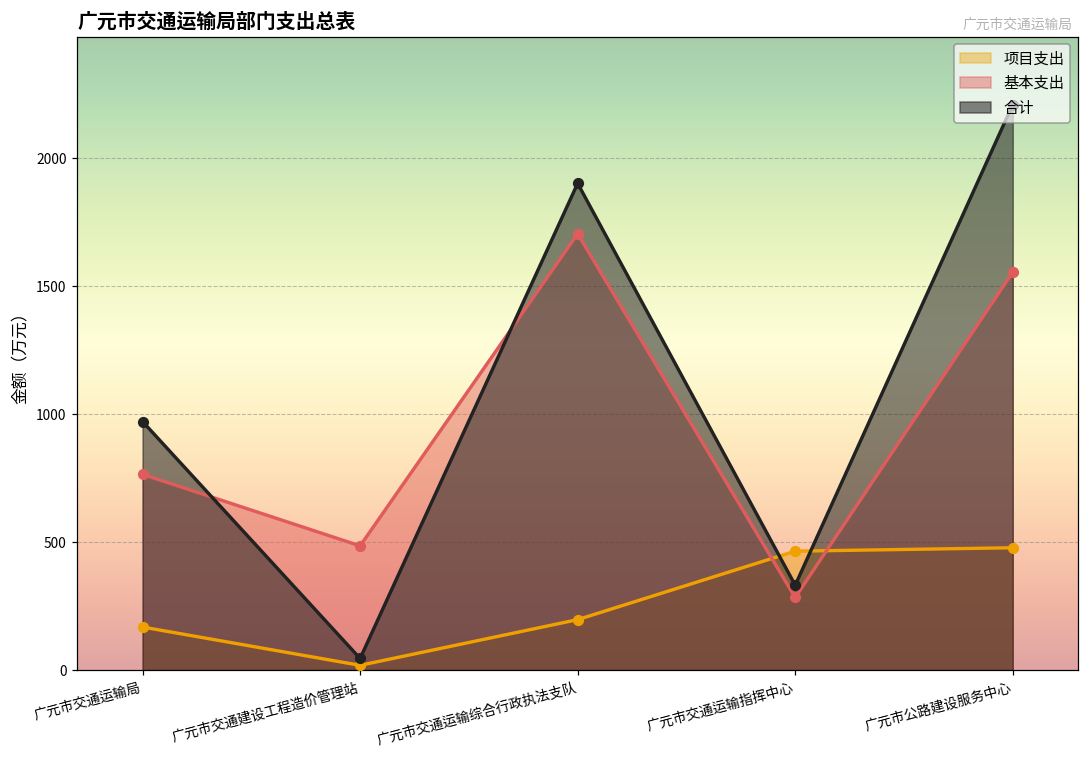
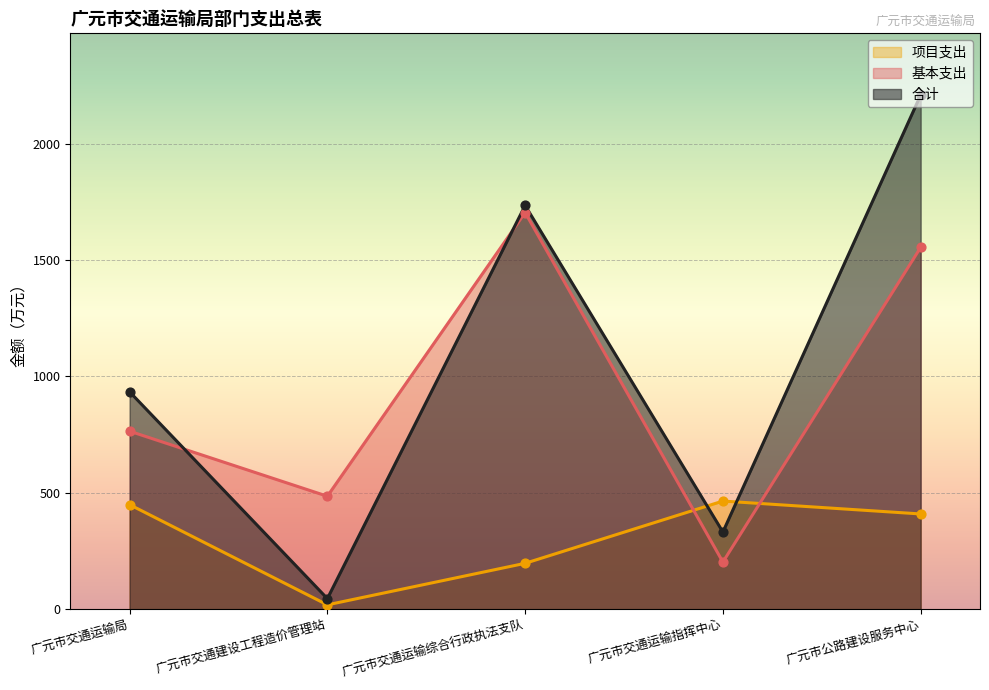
  {
    "项目支出": {
-     "广元市交通运输局": 170,
+     "广元市交通运输局": 450,
      "广元市交通建设工程造价管理站": 20,
      "广元市交通运输综合行政执法支队": 200,
      "广元市交通运输指挥中心": 460,
-     "广元市公路建设服务中心": 480
+     "广元市公路建设服务中心": 410
    },
    "基本支出": {
      "广元市交通运输局": 760,
      "广元市交通建设工程造价管理站": 490,
      "广元市交通运输综合行政执法支队": 1700,
-     "广元市交通运输指挥中心": 280,
+     "广元市交通运输指挥中心": 200,
      "广元市公路建设服务中心": 1550
    },
    "合计": {
-     "广元市交通运输局": 970,
+     "广元市交通运输局": 930,
      "广元市交通建设工程造价管理站": 50,
-     "广元市交通运输综合行政执法支队": 1900,
+     "广元市交通运输综合行政执法支队": 1730,
      "广元市交通运输指挥中心": 330
    }
  }
